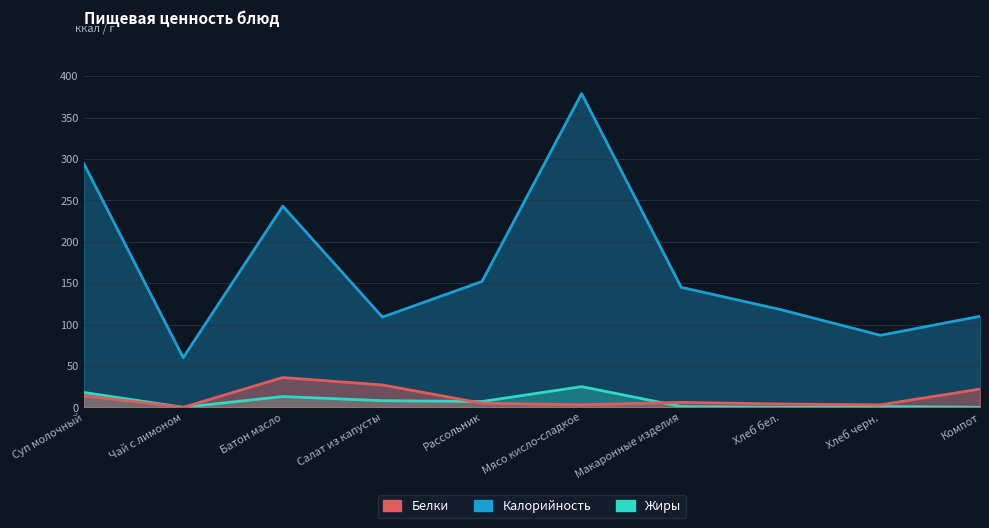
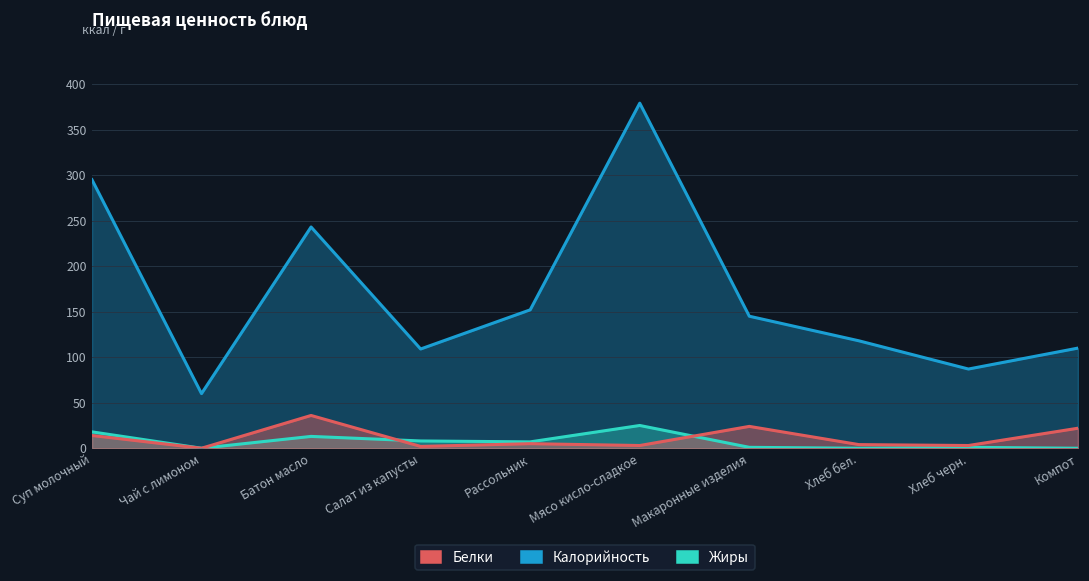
  {
    "Белки": {
      "Суп молочный": 10,
      "Батон масло": 40,
-     "Салат из капусты": 30,
+     "Салат из капусты": 0,
      "Мясо кисло-сладкое": 0,
-     "Макаронные изделия": 10,
+     "Макаронные изделия": 20,
      "Хлеб бел.": 0,
      "Компот": 20
    }
  }
